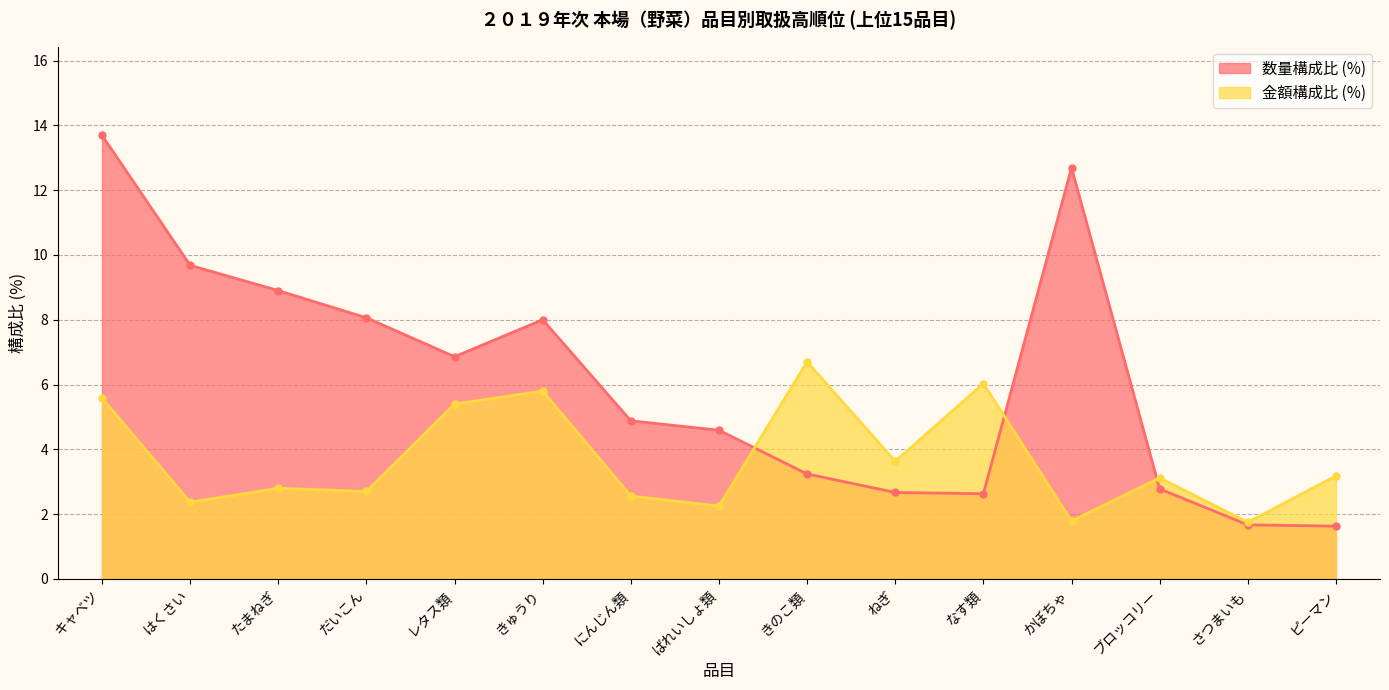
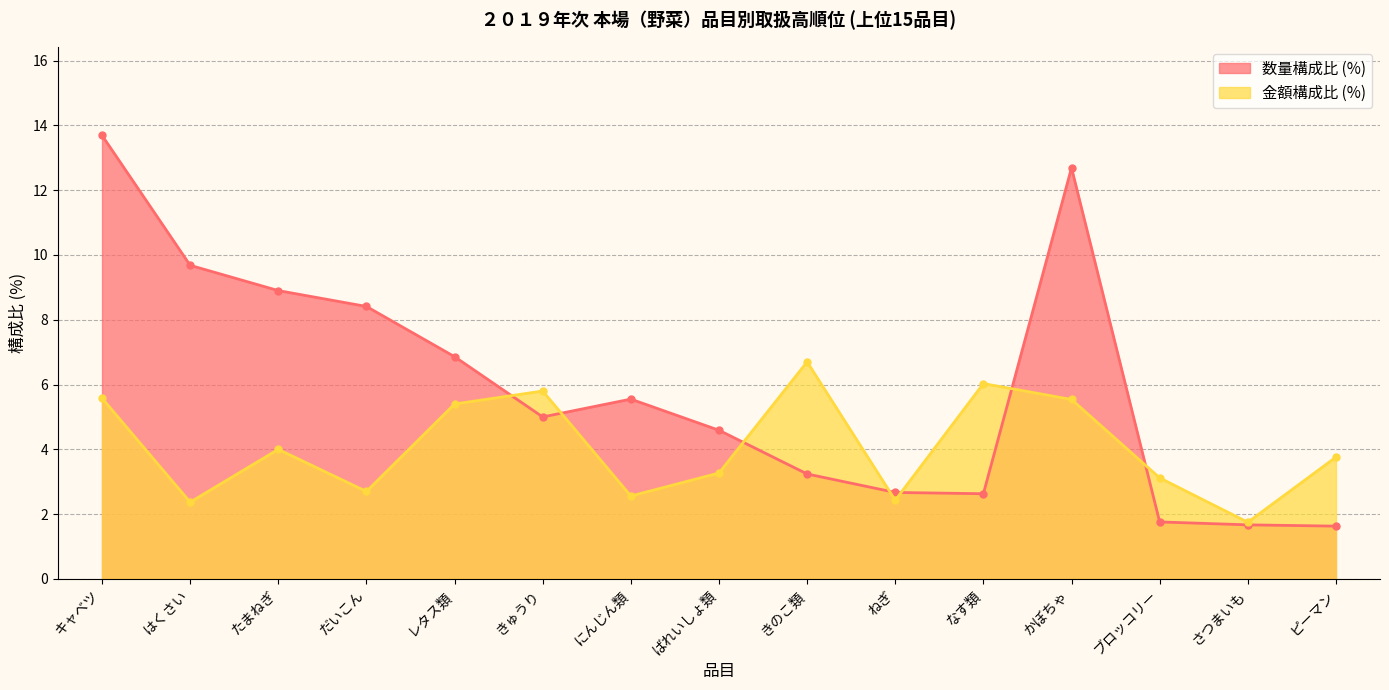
  {
    "数量構成比 (%)": {
      "キャベツ": 13.7,
      "はくさい": 9.7,
      "たまねぎ": 8.9,
-     "だいこん": 8.1,
+     "だいこん": 8.4,
      "レタス類": 6.9,
-     "きゅうり": 8,
-     "にんじん類": 4.9,
+     "きゅうり": 5,
+     "にんじん類": 5.6,
      "ばれいしょ類": 4.6,
      "きのこ類": 3.2,
      "ねぎ": 2.7,
      "なす類": 2.6,
      "かぼちゃ": 12.7,
-     "ブロッコリー": 2.8,
+     "ブロッコリー": 1.8,
      "ピーマン": 1.6
    },
    "金額構成比 (%)": {
      "キャベツ": 5.6,
      "はくさい": 2.4,
-     "たまねぎ": 2.8,
+     "たまねぎ": 4.0,
      "だいこん": 2.7,
      "レタス類": 5.4,
      "きゅうり": 5.8,
      "にんじん類": 2.6,
-     "ばれいしょ類": 2.3,
+     "ばれいしょ類": 3.3,
      "きのこ類": 6.7,
-     "ねぎ": 3.6,
+     "ねぎ": 2.4,
      "なす類": 6.0,
-     "かぼちゃ": 1.8,
+     "かぼちゃ": 5.5,
      "ブロッコリー": 3.1,
-     "ピーマン": 3.2
+     "ピーマン": 3.8
    }
  }
